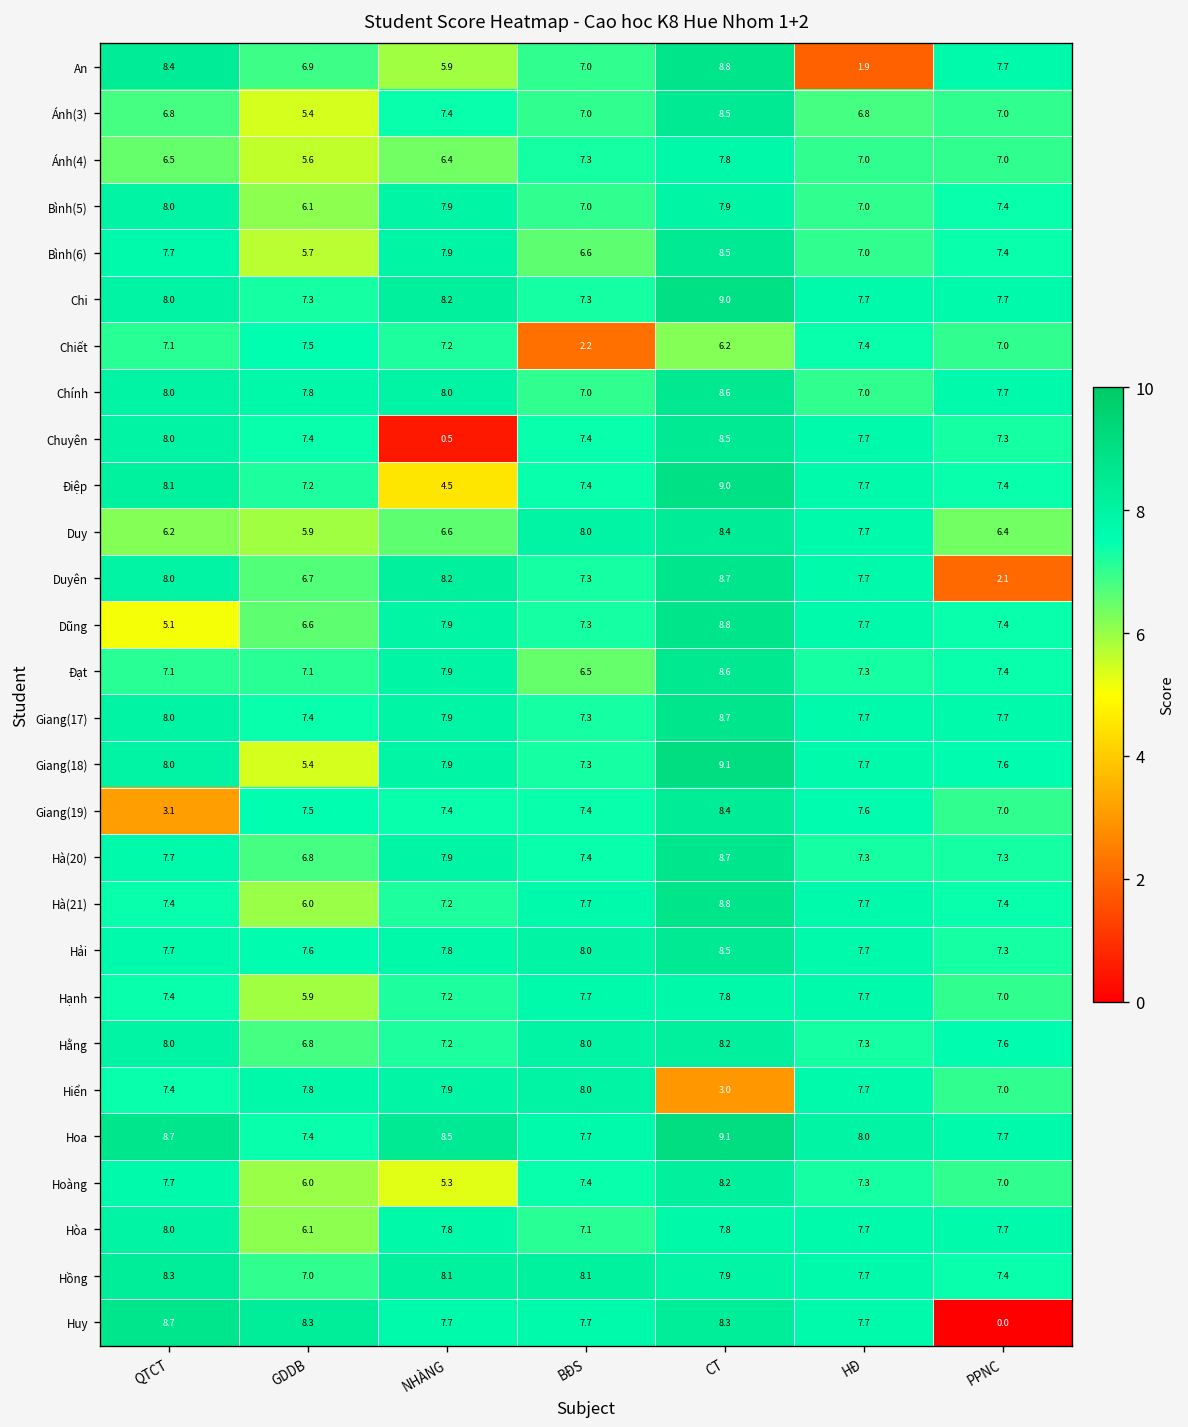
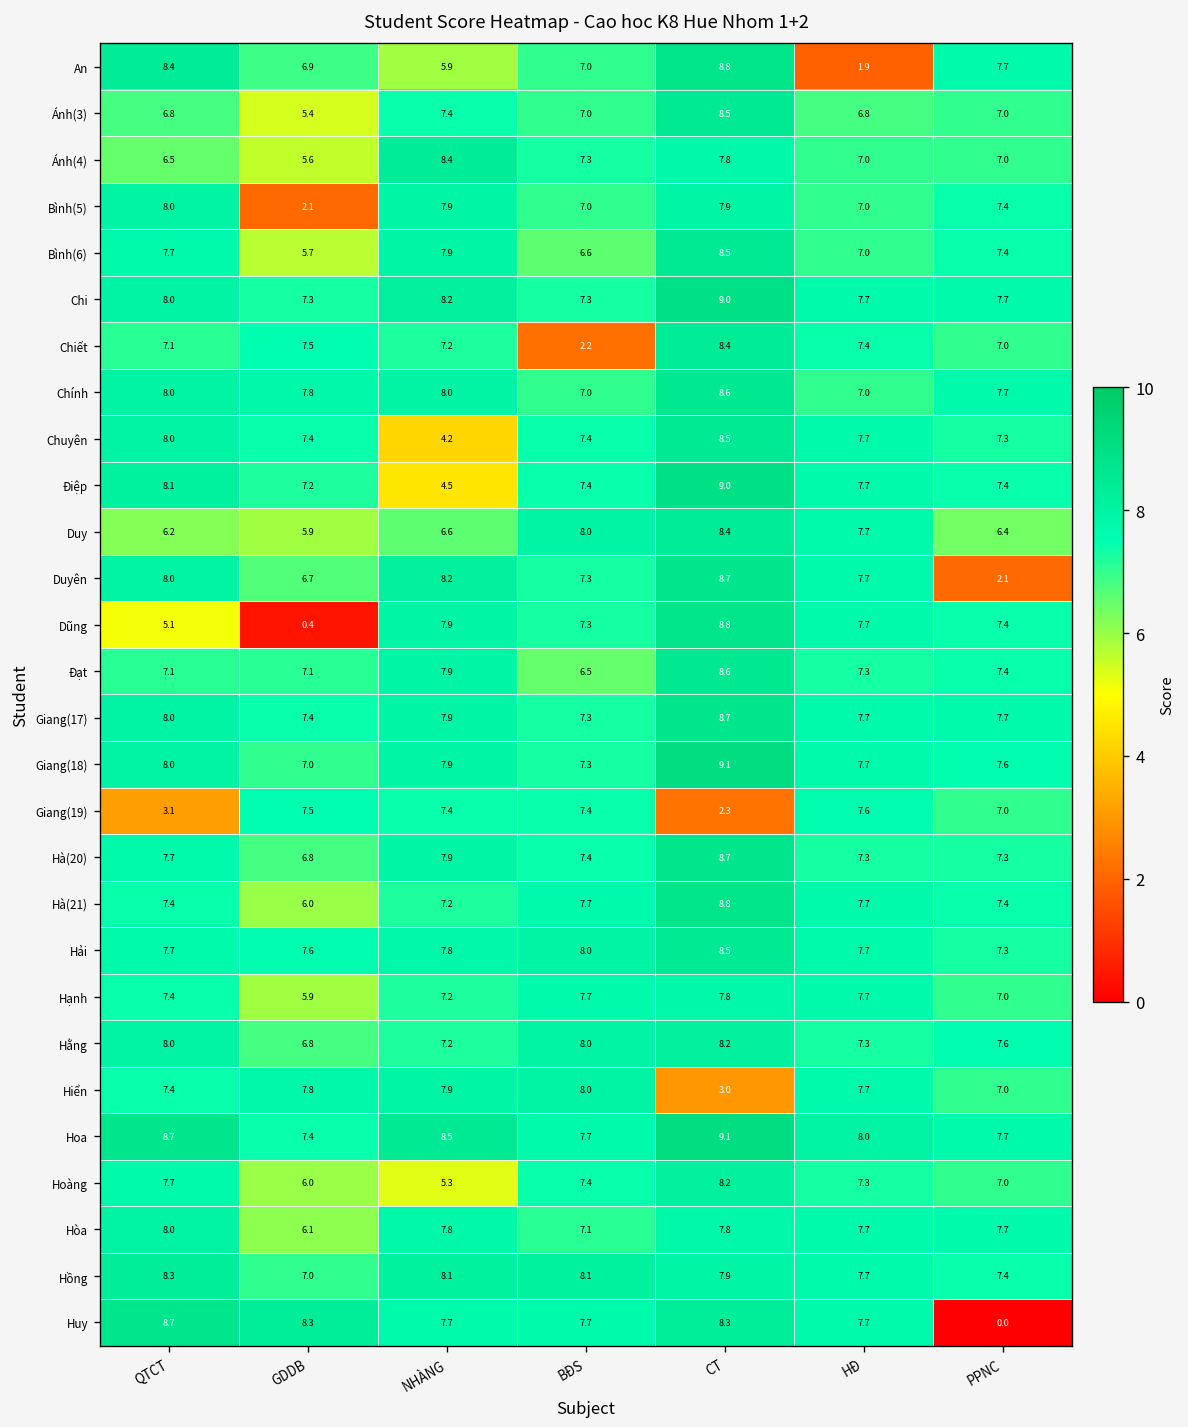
  {
    "An": {
      "QTCT": 8.4,
      "GDDB": 6.9,
      "NHÀNG": 5.9,
      "BĐS": 7.0,
      "CT": 8.8,
      "HĐ": 1.9,
      "PPNC": 7.7
    },
    "Ánh(3)": {
      "QTCT": 6.8,
      "GDDB": 5.4,
      "NHÀNG": 7.4,
      "BĐS": 7.0,
      "CT": 8.5,
      "HĐ": 6.8,
      "PPNC": 7.0
    },
    "Ánh(4)": {
      "QTCT": 6.5,
      "GDDB": 5.6,
-     "NHÀNG": 6.4,
+     "NHÀNG": 8.4,
      "BĐS": 7.3,
      "CT": 7.8,
      "HĐ": 7.0,
      "PPNC": 7.0
    },
    "Bình(5)": {
      "QTCT": 8.0,
-     "GDDB": 6.1,
+     "GDDB": 2.1,
      "NHÀNG": 7.9,
      "BĐS": 7.0,
      "CT": 7.9,
      "HĐ": 7.0,
      "PPNC": 7.4
    },
    "Bình(6)": {
      "QTCT": 7.7,
      "GDDB": 5.7,
      "NHÀNG": 7.9,
      "BĐS": 6.6,
      "CT": 8.5,
      "HĐ": 7.0,
      "PPNC": 7.4
    },
    "Chi": {
      "QTCT": 8.0,
      "GDDB": 7.3,
      "NHÀNG": 8.2,
      "BĐS": 7.3,
      "CT": 9.0,
      "HĐ": 7.7,
      "PPNC": 7.7
    },
    "Chiết": {
      "QTCT": 7.1,
      "GDDB": 7.5,
      "NHÀNG": 7.2,
      "BĐS": 2.2,
-     "CT": 6.2,
+     "CT": 8.4,
      "HĐ": 7.4,
      "PPNC": 7.0
    },
    "Chính": {
      "QTCT": 8.0,
      "GDDB": 7.8,
      "NHÀNG": 8.0,
      "BĐS": 7.0,
      "CT": 8.6,
      "HĐ": 7.0,
      "PPNC": 7.7
    },
    "Chuyên": {
      "QTCT": 8.0,
      "GDDB": 7.4,
-     "NHÀNG": 0.5,
+     "NHÀNG": 4.2,
      "BĐS": 7.4,
      "CT": 8.5,
      "HĐ": 7.7,
      "PPNC": 7.3
    },
    "Điệp": {
      "QTCT": 8.1,
      "GDDB": 7.2,
      "NHÀNG": 4.5,
      "BĐS": 7.4,
      "CT": 9.0,
      "HĐ": 7.7,
      "PPNC": 7.4
    },
    "Duy": {
      "QTCT": 6.2,
      "GDDB": 5.9,
      "NHÀNG": 6.6,
      "BĐS": 8.0,
      "CT": 8.4,
      "HĐ": 7.7,
      "PPNC": 6.4
    },
    "Duyên": {
      "QTCT": 8.0,
      "GDDB": 6.7,
      "NHÀNG": 8.2,
      "BĐS": 7.3,
      "CT": 8.7,
      "HĐ": 7.7,
      "PPNC": 2.1
    },
    "Dũng": {
      "QTCT": 5.1,
-     "GDDB": 6.6,
+     "GDDB": 0.4,
      "NHÀNG": 7.9,
      "BĐS": 7.3,
      "CT": 8.8,
      "HĐ": 7.7,
      "PPNC": 7.4
    },
    "Đạt": {
      "QTCT": 7.1,
      "GDDB": 7.1,
      "NHÀNG": 7.9,
      "BĐS": 6.5,
      "CT": 8.6,
      "HĐ": 7.3,
      "PPNC": 7.4
    },
    "Giang(17)": {
      "QTCT": 8.0,
      "GDDB": 7.4,
      "NHÀNG": 7.9,
      "BĐS": 7.3,
      "CT": 8.7,
      "HĐ": 7.7,
      "PPNC": 7.7
    },
    "Giang(18)": {
      "QTCT": 8.0,
-     "GDDB": 5.4,
+     "GDDB": 7.0,
      "NHÀNG": 7.9,
      "BĐS": 7.3,
      "CT": 9.1,
      "HĐ": 7.7,
      "PPNC": 7.6
    },
    "Giang(19)": {
      "QTCT": 3.1,
      "GDDB": 7.5,
      "NHÀNG": 7.4,
      "BĐS": 7.4,
-     "CT": 8.4,
+     "CT": 2.3,
      "HĐ": 7.6,
      "PPNC": 7.0
    },
    "Hà(20)": {
      "QTCT": 7.7,
      "GDDB": 6.8,
      "NHÀNG": 7.9,
      "BĐS": 7.4,
      "CT": 8.7,
      "HĐ": 7.3,
      "PPNC": 7.3
    },
    "Hà(21)": {
      "QTCT": 7.4,
      "GDDB": 6.0,
      "NHÀNG": 7.2,
      "BĐS": 7.7,
      "CT": 8.8,
      "HĐ": 7.7,
      "PPNC": 7.4
    },
    "Hải": {
      "QTCT": 7.7,
      "GDDB": 7.6,
      "NHÀNG": 7.8,
      "BĐS": 8.0,
      "CT": 8.5,
      "HĐ": 7.7,
      "PPNC": 7.3
    },
    "Hạnh": {
      "QTCT": 7.4,
      "GDDB": 5.9,
      "NHÀNG": 7.2,
      "BĐS": 7.7,
      "CT": 7.8,
      "HĐ": 7.7,
      "PPNC": 7.0
    },
    "Hằng": {
      "QTCT": 8.0,
      "GDDB": 6.8,
      "NHÀNG": 7.2,
      "BĐS": 8.0,
      "CT": 8.2,
      "HĐ": 7.3,
      "PPNC": 7.6
    },
    "Hiển": {
      "QTCT": 7.4,
      "GDDB": 7.8,
      "NHÀNG": 7.9,
      "BĐS": 8.0,
      "CT": 3.0,
      "HĐ": 7.7,
      "PPNC": 7.0
    },
    "Hoa": {
      "QTCT": 8.7,
      "GDDB": 7.4,
      "NHÀNG": 8.5,
      "BĐS": 7.7,
      "CT": 9.1,
      "HĐ": 8.0,
      "PPNC": 7.7
    },
    "Hoàng": {
      "QTCT": 7.7,
      "GDDB": 6.0,
      "NHÀNG": 5.3,
      "BĐS": 7.4,
      "CT": 8.2,
      "HĐ": 7.3,
      "PPNC": 7.0
    },
    "Hòa": {
      "QTCT": 8.0,
      "GDDB": 6.1,
      "NHÀNG": 7.8,
      "BĐS": 7.1,
      "CT": 7.8,
      "HĐ": 7.7,
      "PPNC": 7.7
    },
    "Hồng": {
      "QTCT": 8.3,
      "GDDB": 7.0,
      "NHÀNG": 8.1,
      "BĐS": 8.1,
      "CT": 7.9,
      "HĐ": 7.7,
      "PPNC": 7.4
    },
    "Huy": {
      "QTCT": 8.7,
      "GDDB": 8.3,
      "NHÀNG": 7.7,
      "BĐS": 7.7,
      "CT": 8.3,
      "HĐ": 7.7,
      "PPNC": 0.0
    }
  }
